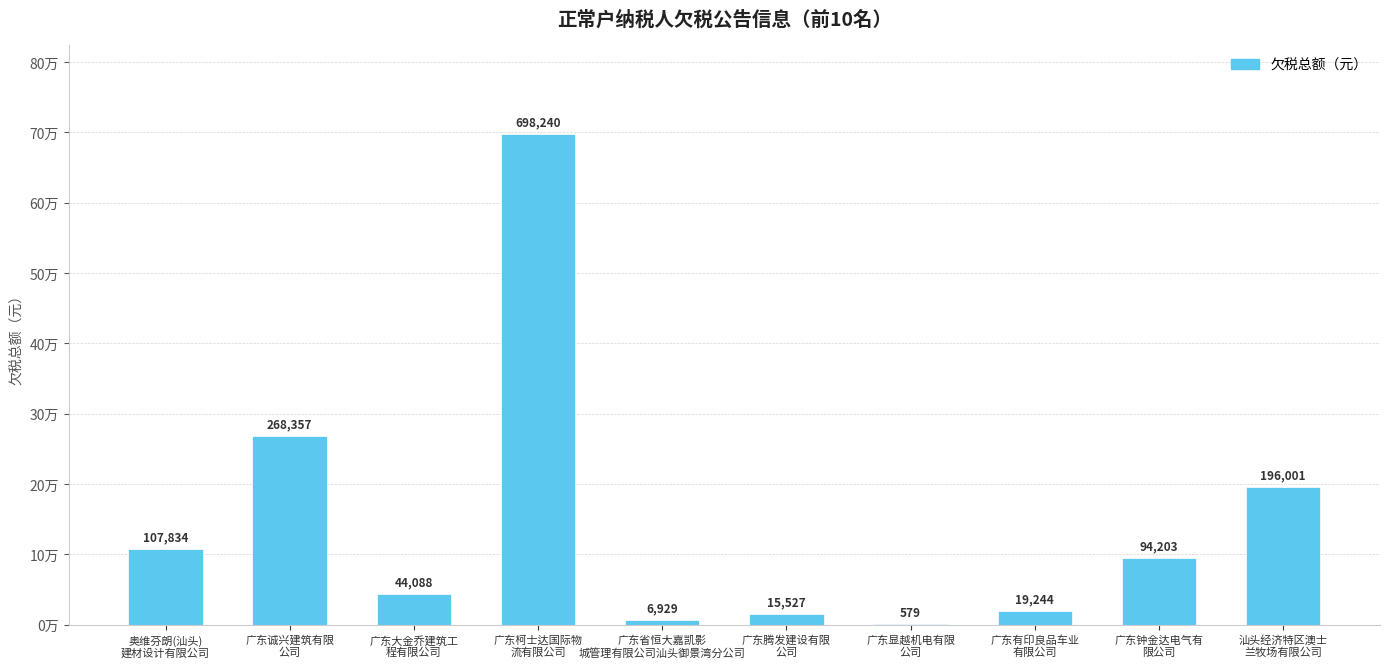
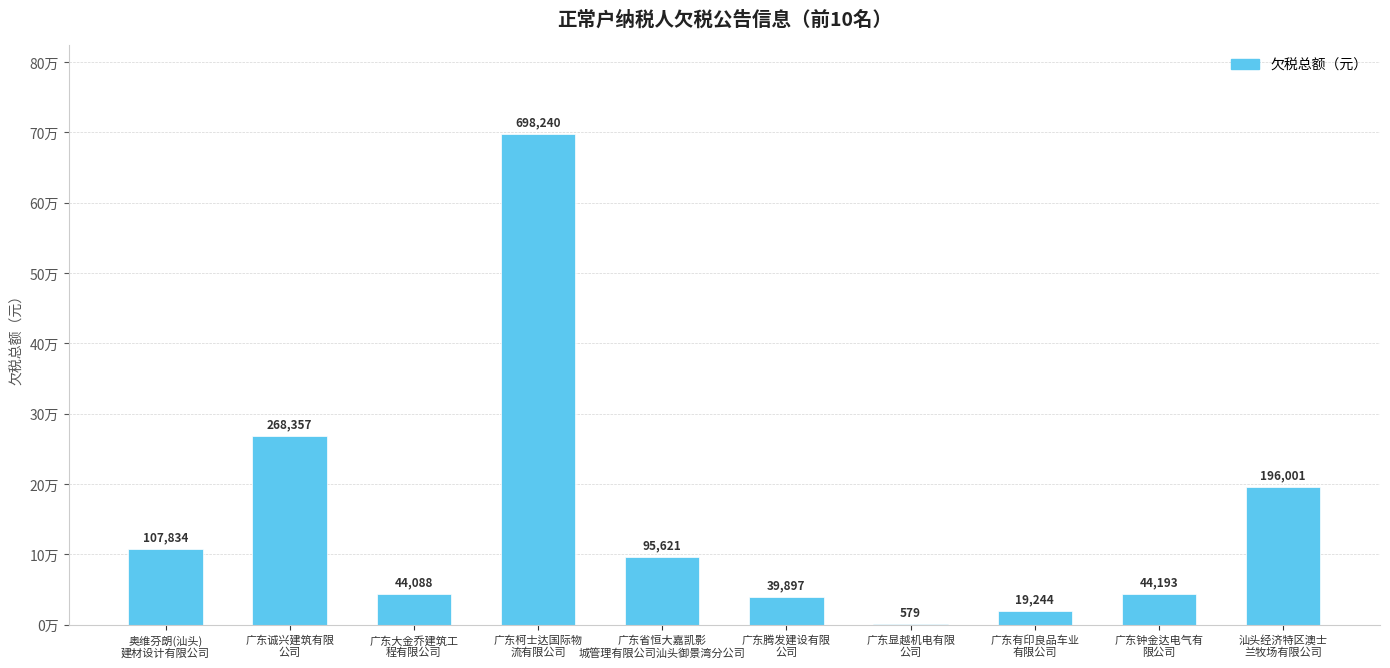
  {
    "奥维芬朗(汕头) 建材设计有限公司": "107,834",
    "广东诚兴建筑有限 公司": "268,357",
    "广东大金乔建筑工 程有限公司": "44,088",
    "广东柯士达国际物 流有限公司": "698,240",
-   "广东省恒大嘉凯影 城管理有限公司汕头御景湾分公司": "6,929",
-   "广东腾发建设有限 公司": "15,527",
+   "广东省恒大嘉凯影 城管理有限公司汕头御景湾分公司": "95,621",
+   "广东腾发建设有限 公司": "39,897",
    "广东显越机电有限 公司": "579",
    "广东有印良品车业 有限公司": "19,244",
-   "广东钟金达电气有 限公司": "94,203",
+   "广东钟金达电气有 限公司": "44,193",
    "汕头经济特区澳士 兰牧场有限公司": "196,001"
  }
